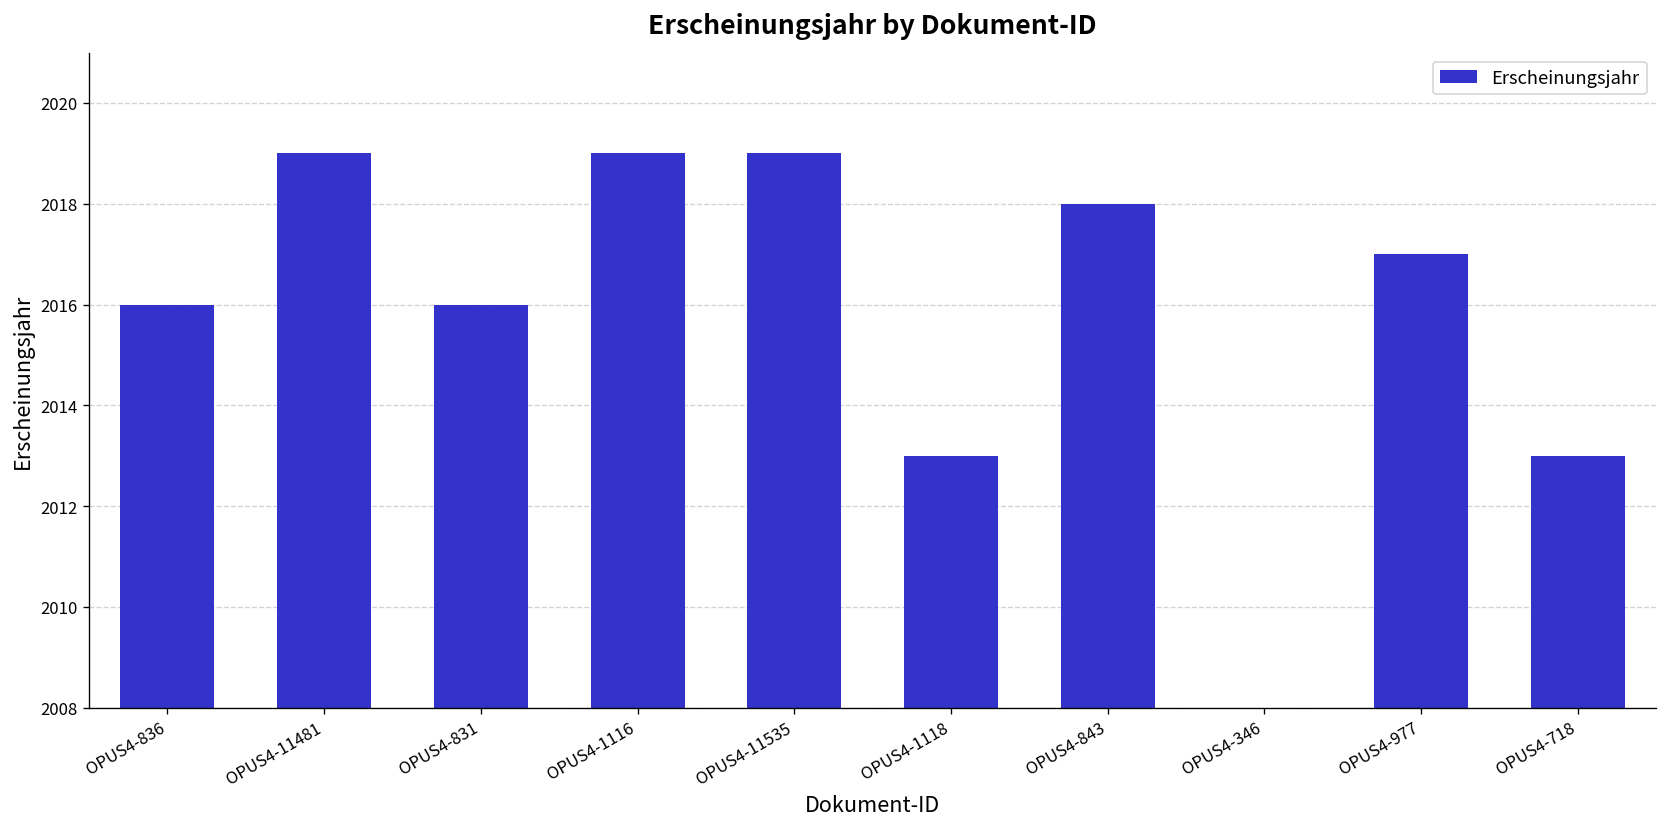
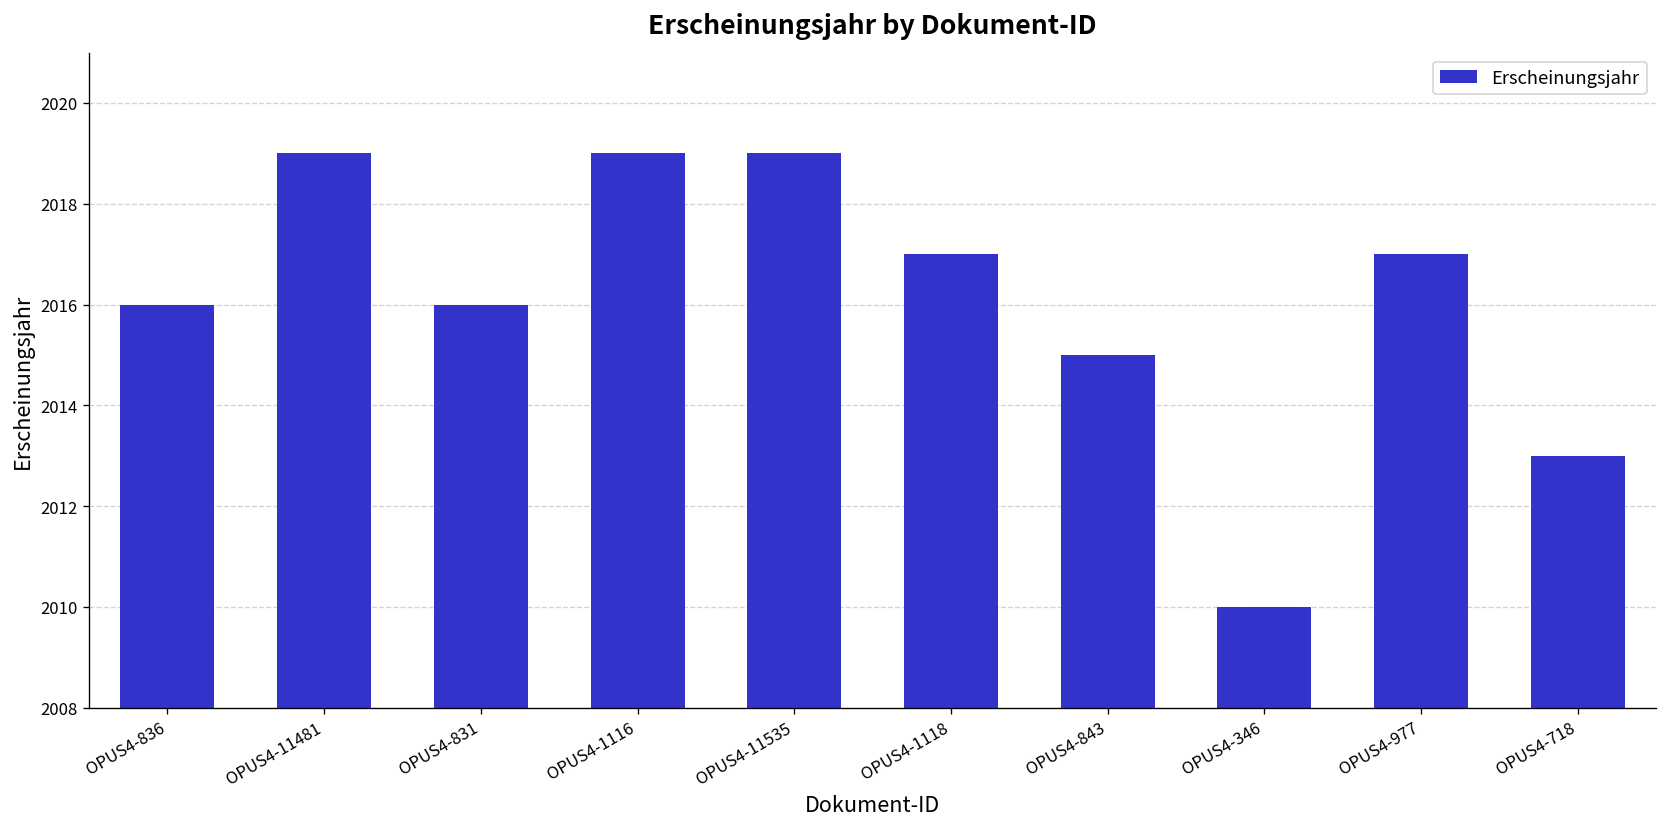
  {
    "OPUS4-836": 2016,
    "OPUS4-11481": 2019,
    "OPUS4-831": 2016,
    "OPUS4-1116": 2019,
    "OPUS4-11535": 2019,
-   "OPUS4-1118": 2013,
-   "OPUS4-843": 2018,
-   "OPUS4-346": 2008,
+   "OPUS4-1118": 2017,
+   "OPUS4-843": 2015,
+   "OPUS4-346": 2010,
    "OPUS4-977": 2017,
    "OPUS4-718": 2013
  }
